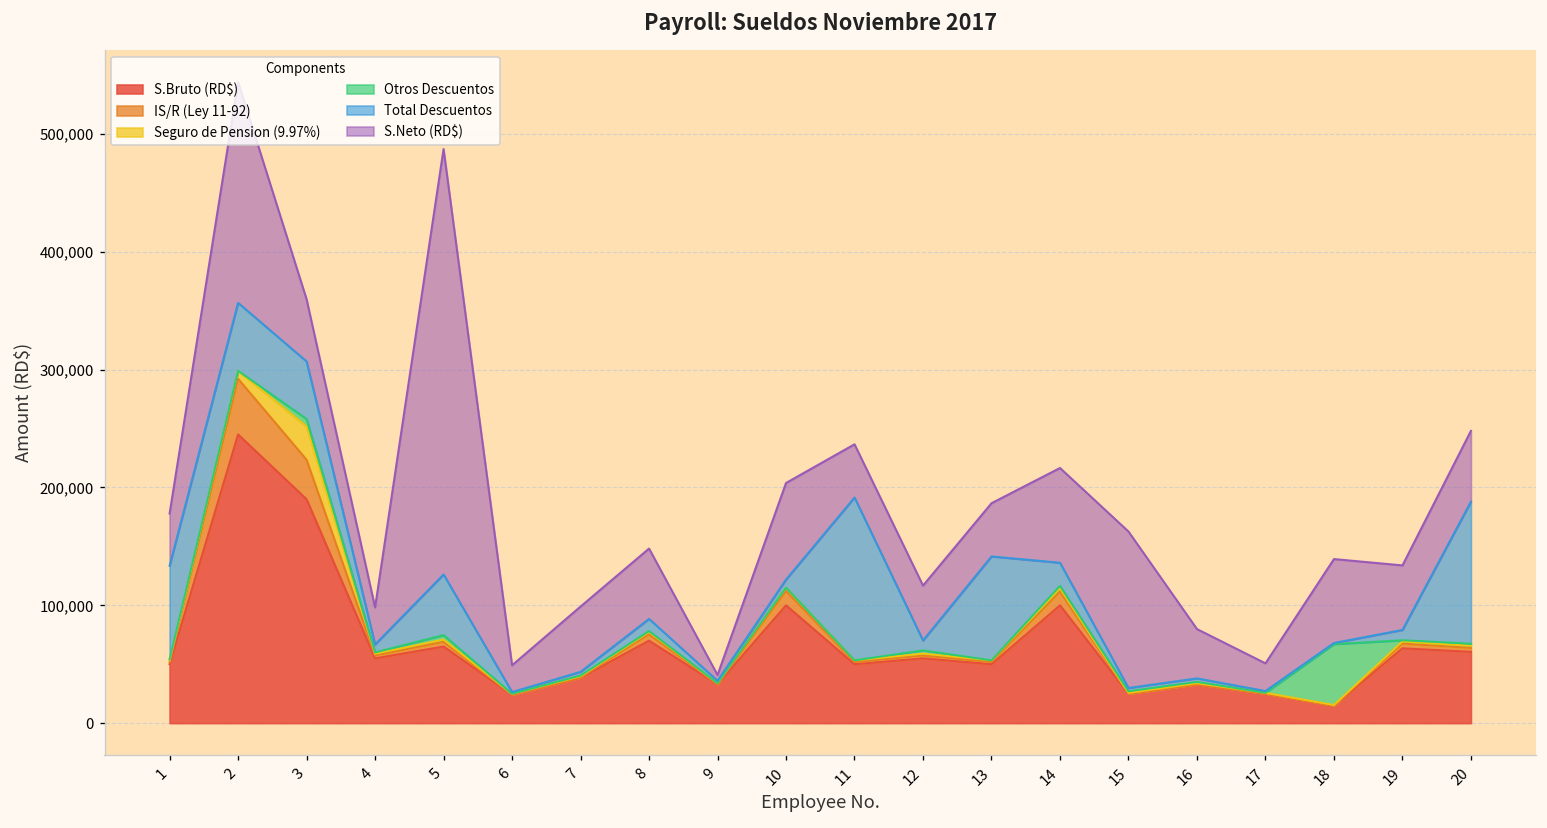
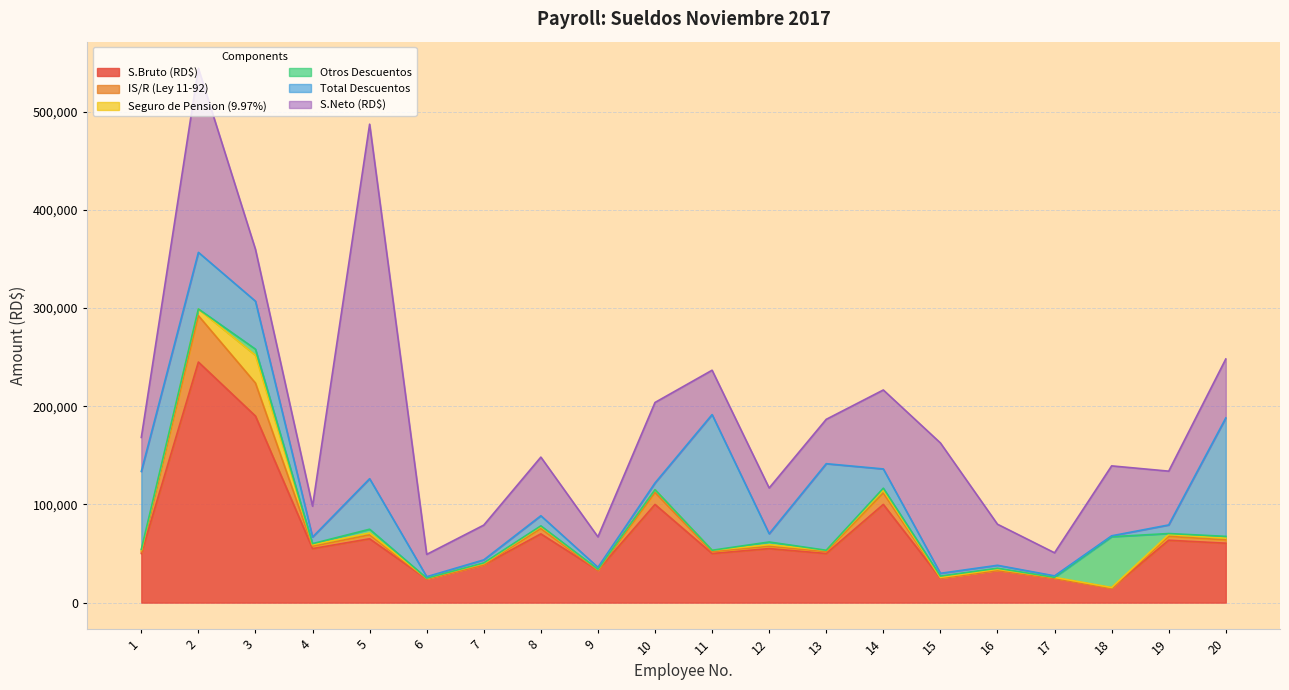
  {
    "Seguro de Pension (9.97%)": {
      "3": "30,000"
    },
    "Otros Descuentos": {
      "3": "10,000",
      "5": "0",
      "12": "0"
    },
    "Total Descuentos": {
      "1": "80,000",
      "2": "60,000",
      "3": "50,000",
      "4": "10,000",
      "5": "50,000",
      "7": "0",
      "8": "10,000",
      "10": "10,000",
      "11": "140,000",
      "12": "10,000",
      "13": "90,000",
      "14": "20,000",
      "15": "0",
      "16": "0",
      "19": "10,000",
      "20": "120,000"
    },
    "S.Neto (RD$)": {
-     "1": "40,000",
+     "1": "30,000",
      "3": "50,000",
      "4": "30,000",
      "5": "360,000",
      "6": "20,000",
-     "7": "60,000",
+     "7": "40,000",
      "8": "60,000",
-     "9": "0",
+     "9": "30,000",
      "10": "80,000",
      "11": "50,000",
      "12": "50,000",
      "13": "50,000",
      "14": "80,000",
      "15": "130,000",
      "16": "40,000",
      "17": "20,000",
      "18": "70,000",
      "19": "50,000",
      "20": "60,000"
    }
  }
